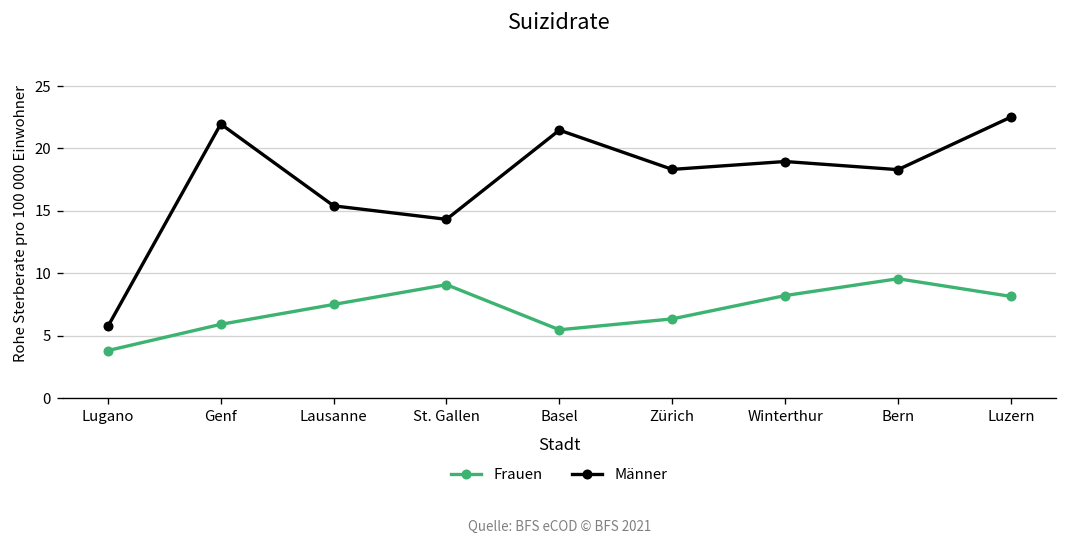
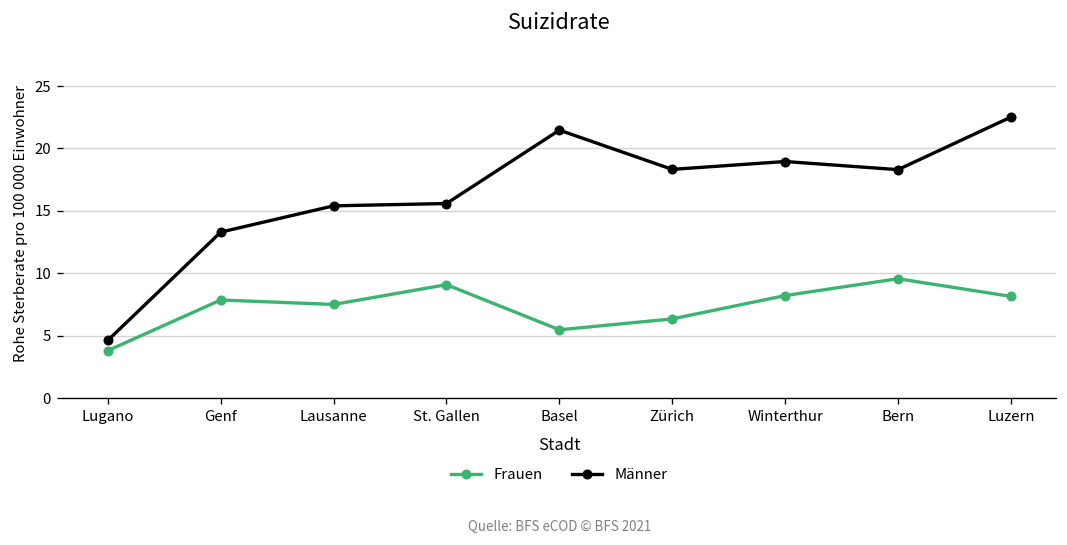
  {
    "Frauen": {
      "Lugano": 3.8,
-     "Genf": 5.9,
+     "Genf": 7.8,
      "Lausanne": 7.5,
      "St. Gallen": 9.1,
      "Basel": 5.5,
      "Zürich": 6.3,
      "Winterthur": 8.2,
      "Bern": 9.6,
      "Luzern": 8.1
    },
    "Männer": {
-     "Lugano": 5.7,
-     "Genf": 22.0,
+     "Lugano": 4.6,
+     "Genf": 13.3,
      "Lausanne": 15.4,
-     "St. Gallen": 14.3,
+     "St. Gallen": 15.6,
      "Basel": 21.5,
      "Zürich": 18.3,
      "Winterthur": 19.0,
      "Bern": 18.3,
      "Luzern": 22.5
    }
  }
